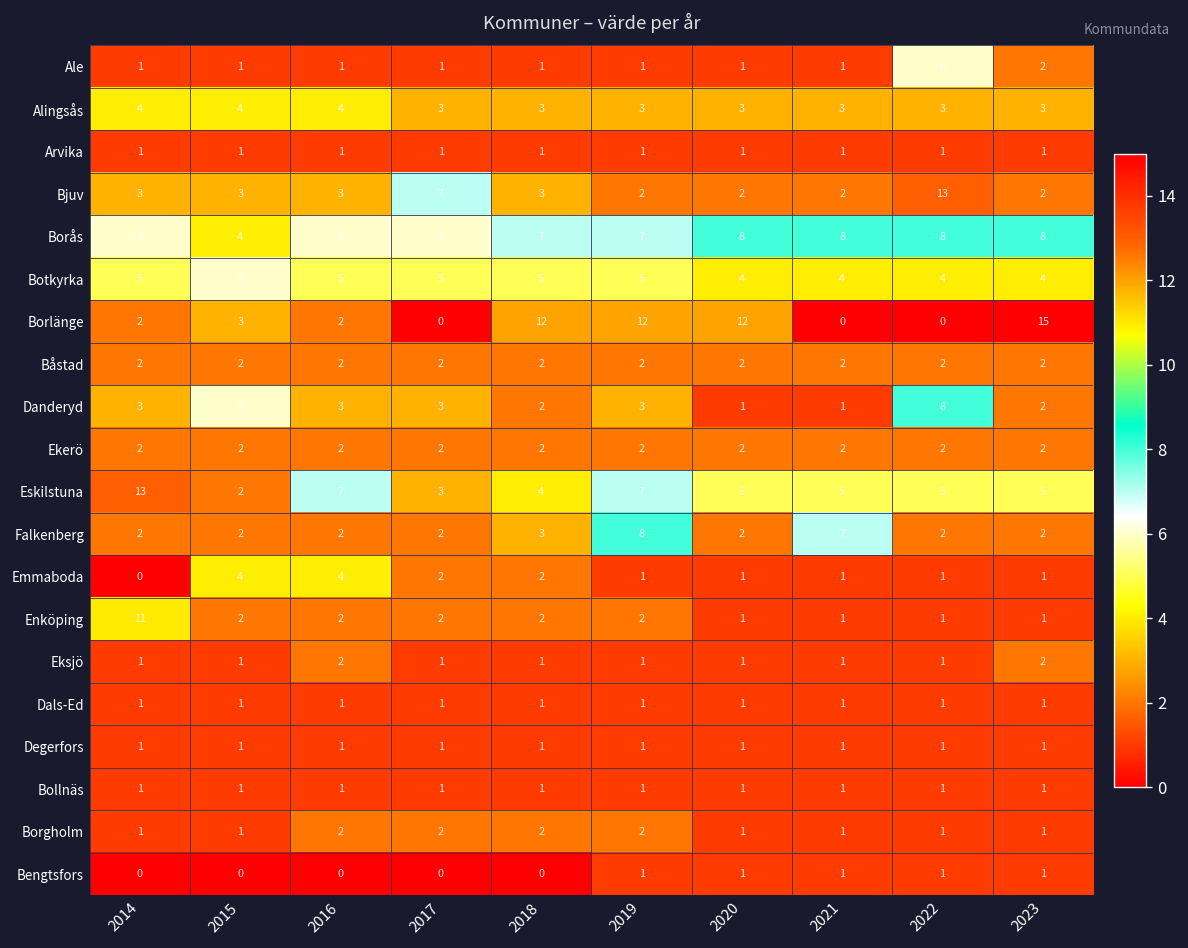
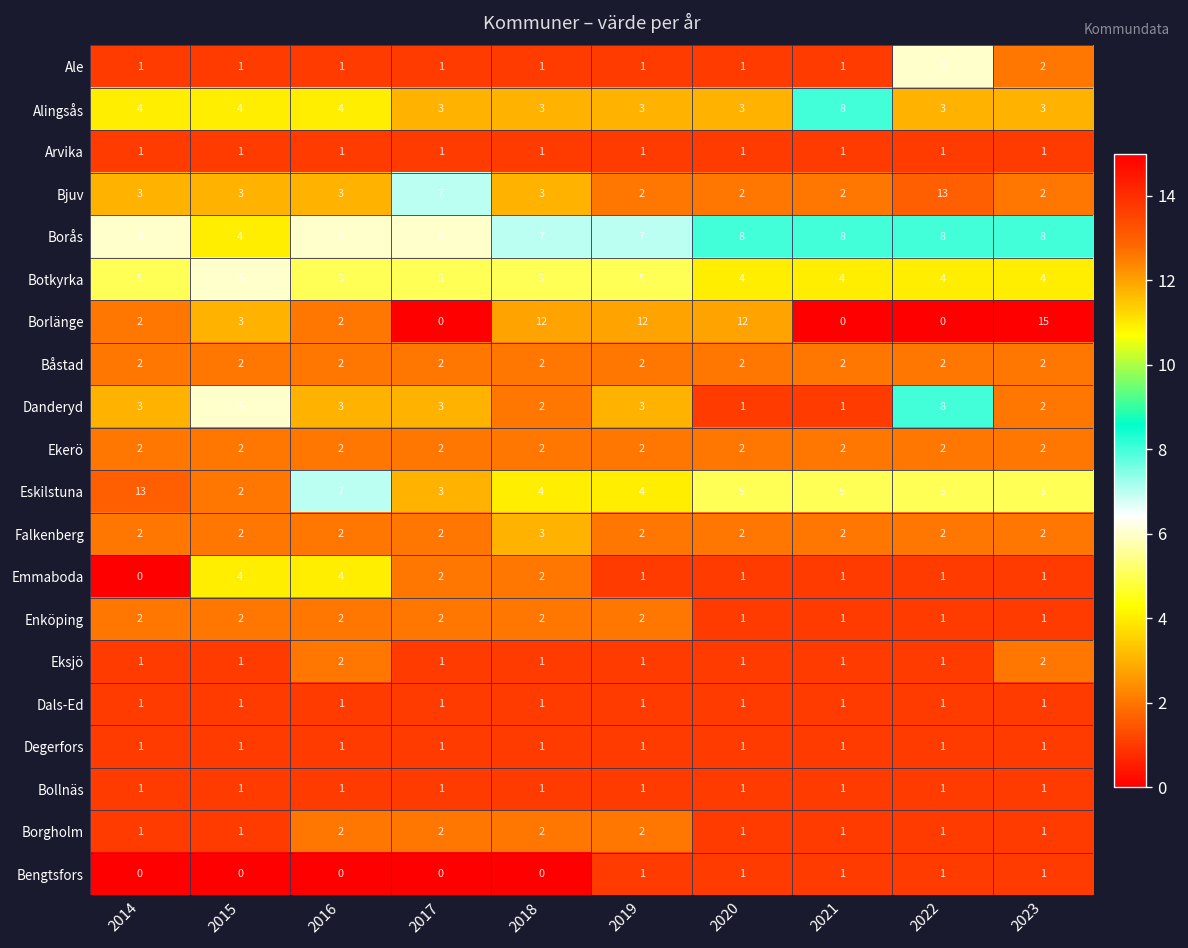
  {
    "Ale": {
      "2014": 1,
      "2015": 1,
      "2016": 1,
      "2017": 1,
      "2018": 1,
      "2019": 1,
      "2020": 1,
      "2021": 1,
      "2023": 2
    },
    "Alingsås": {
      "2014": 4,
      "2015": 4,
      "2016": 4,
      "2017": 3,
      "2018": 3,
      "2019": 3,
      "2020": 3,
-     "2021": 3,
+     "2021": 8,
      "2022": 3,
      "2023": 3
    },
    "Arvika": {
      "2014": 1,
      "2015": 1,
      "2016": 1,
      "2017": 1,
      "2018": 1,
      "2019": 1,
      "2020": 1,
      "2021": 1,
      "2022": 1,
      "2023": 1
    },
    "Bjuv": {
      "2014": 3,
      "2015": 3,
      "2016": 3,
      "2017": 7,
      "2018": 3,
      "2019": 2,
      "2020": 2,
      "2021": 2,
      "2022": 13,
      "2023": 2
    },
    "Borås": {
      "2015": 4,
      "2018": 7,
      "2019": 7,
      "2020": 8,
      "2021": 8,
      "2022": 8,
      "2023": 8
    },
    "Botkyrka": {
      "2014": 5,
      "2016": 5,
      "2017": 5,
      "2018": 5,
      "2019": 5,
      "2020": 4,
      "2021": 4,
      "2022": 4,
      "2023": 4
    },
    "Borlänge": {
      "2014": 2,
      "2015": 3,
      "2016": 2,
      "2017": 0,
      "2018": 12,
      "2019": 12,
      "2020": 12,
      "2021": 0,
      "2022": 0,
      "2023": 15
    },
    "Båstad": {
      "2014": 2,
      "2015": 2,
      "2016": 2,
      "2017": 2,
      "2018": 2,
      "2019": 2,
      "2020": 2,
      "2021": 2,
      "2022": 2,
      "2023": 2
    },
    "Danderyd": {
      "2014": 3,
      "2016": 3,
      "2017": 3,
      "2018": 2,
      "2019": 3,
      "2020": 1,
      "2021": 1,
      "2022": 8,
      "2023": 2
    },
    "Ekerö": {
      "2014": 2,
      "2015": 2,
      "2016": 2,
      "2017": 2,
      "2018": 2,
      "2019": 2,
      "2020": 2,
      "2021": 2,
      "2022": 2,
      "2023": 2
    },
    "Eskilstuna": {
      "2014": 13,
      "2015": 2,
      "2016": 7,
      "2017": 3,
      "2018": 4,
-     "2019": 7,
+     "2019": 4,
      "2020": 5,
      "2021": 5,
      "2022": 5,
      "2023": 5
    },
    "Falkenberg": {
      "2014": 2,
      "2015": 2,
      "2016": 2,
      "2017": 2,
      "2018": 3,
-     "2019": 8,
+     "2019": 2,
      "2020": 2,
-     "2021": 7,
+     "2021": 2,
      "2022": 2,
      "2023": 2
    },
    "Emmaboda": {
      "2014": 0,
      "2015": 4,
      "2016": 4,
      "2017": 2,
      "2018": 2,
      "2019": 1,
      "2020": 1,
      "2021": 1,
      "2022": 1,
      "2023": 1
    },
    "Enköping": {
-     "2014": 11,
+     "2014": 2,
      "2015": 2,
      "2016": 2,
      "2017": 2,
      "2018": 2,
      "2019": 2,
      "2020": 1,
      "2021": 1,
      "2022": 1,
      "2023": 1
    },
    "Eksjö": {
      "2014": 1,
      "2015": 1,
      "2016": 2,
      "2017": 1,
      "2018": 1,
      "2019": 1,
      "2020": 1,
      "2021": 1,
      "2022": 1,
      "2023": 2
    },
    "Dals-Ed": {
      "2014": 1,
      "2015": 1,
      "2016": 1,
      "2017": 1,
      "2018": 1,
      "2019": 1,
      "2020": 1,
      "2021": 1,
      "2022": 1,
      "2023": 1
    },
    "Degerfors": {
      "2014": 1,
      "2015": 1,
      "2016": 1,
      "2017": 1,
      "2018": 1,
      "2019": 1,
      "2020": 1,
      "2021": 1,
      "2022": 1,
      "2023": 1
    },
    "Bollnäs": {
      "2014": 1,
      "2015": 1,
      "2016": 1,
      "2017": 1,
      "2018": 1,
      "2019": 1,
      "2020": 1,
      "2021": 1,
      "2022": 1,
      "2023": 1
    },
    "Borgholm": {
      "2014": 1,
      "2015": 1,
      "2016": 2,
      "2017": 2,
      "2018": 2,
      "2019": 2,
      "2020": 1,
      "2021": 1,
      "2022": 1,
      "2023": 1
    },
    "Bengtsfors": {
      "2014": 0,
      "2015": 0,
      "2016": 0,
      "2017": 0,
      "2018": 0,
      "2019": 1,
      "2020": 1,
      "2021": 1,
      "2022": 1,
      "2023": 1
    }
  }
